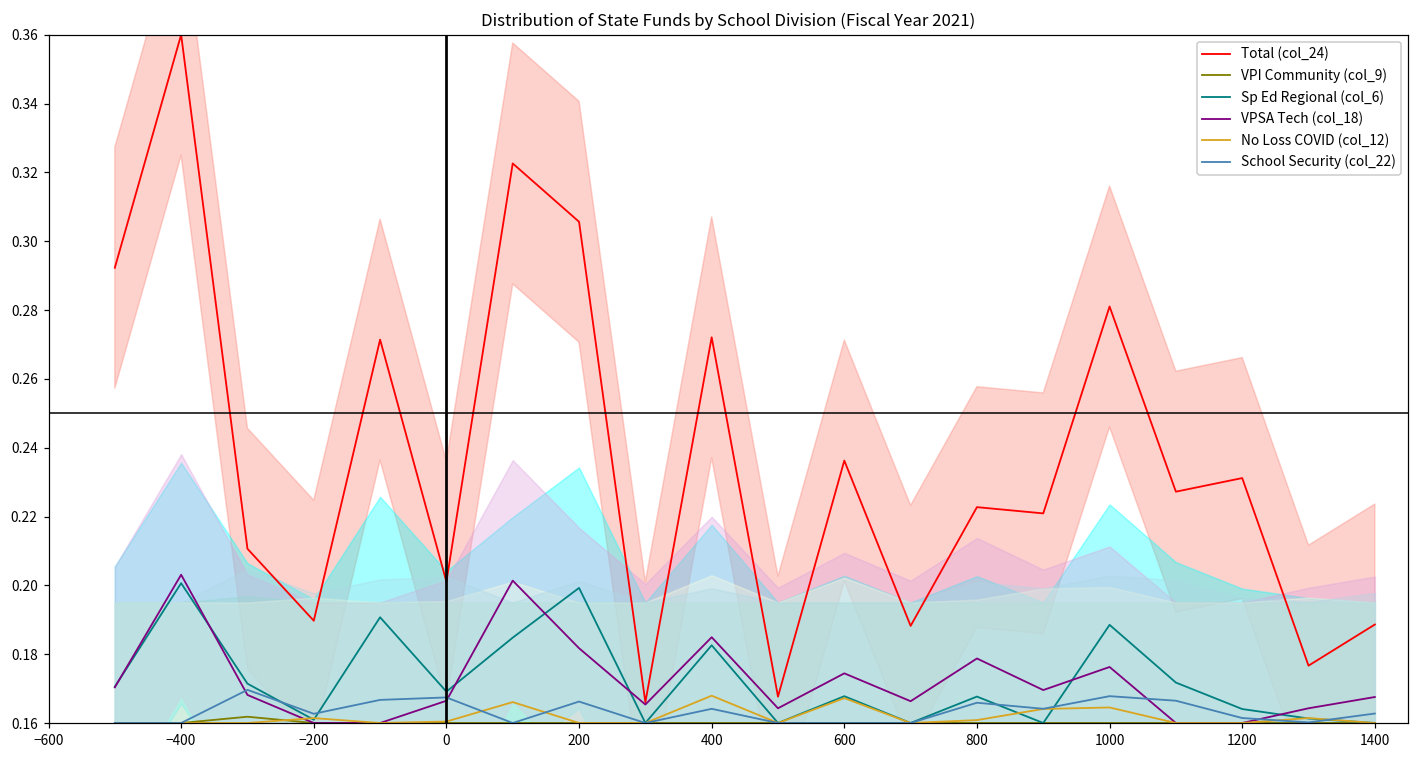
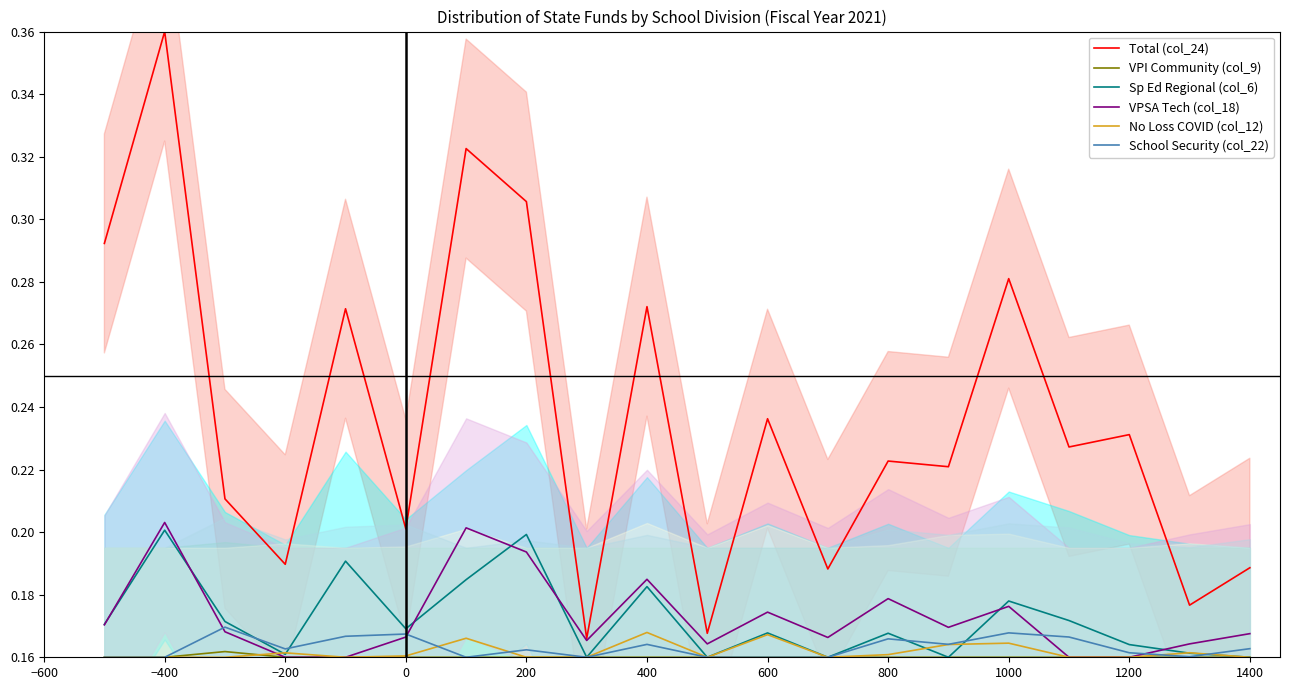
  {
    "Total (col_24)": {
      "−400": 0.360,
      "−200": 0.190,
      "200": 0.306,
      "400": 0.272,
      "600": 0.236,
      "800": 0.223,
      "1000": 0.281,
      "1200": 0.231,
      "1400": 0.189
    },
    "VPI Community (col_9)": {
      "400": 0.160,
      "800": 0.160,
      "1000": 0.160
    },
    "Sp Ed Regional (col_6)": {
      "−400": 0.201,
      "0": 0.169,
      "200": 0.199,
      "400": 0.183,
      "800": 0.168,
-     "1000": 0.189,
+     "1000": 0.178,
      "1200": 0.164
    },
    "VPSA Tech (col_18)": {
      "−400": 0.203,
      "0": 0.166,
-     "200": 0.182,
+     "200": 0.194,
      "400": 0.185,
      "600": 0.174,
      "800": 0.179,
      "1000": 0.176,
      "1400": 0.168
    },
    "No Loss COVID (col_12)": {
      "400": 0.168,
      "800": 0.161,
      "1000": 0.165
    },
    "School Security (col_22)": {
      "−200": 0.163,
      "0": 0.167,
-     "200": 0.166,
+     "200": 0.162,
      "400": 0.164,
      "800": 0.166,
      "1000": 0.168,
      "1200": 0.161,
      "1400": 0.163
    }
  }
